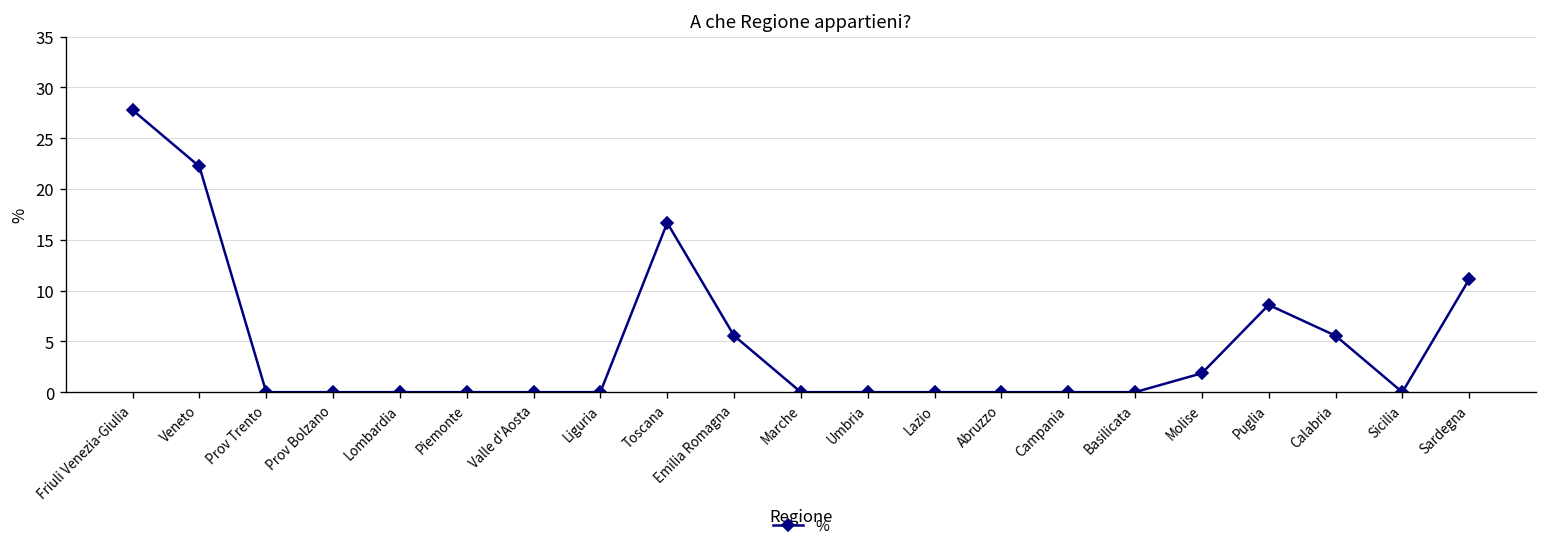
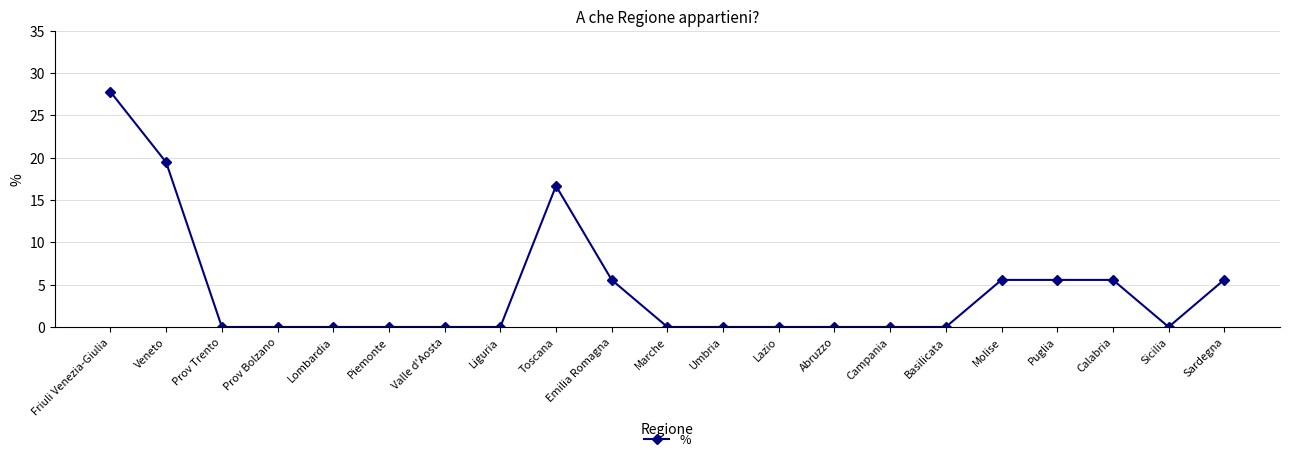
  {
    "Friuli Venezia-Giulia": 28,
-   "Veneto": 22,
+   "Veneto": 19,
    "Prov Trento": 0,
    "Prov Bolzano": 0,
    "Lombardia": 0,
    "Piemonte": 0,
    "Valle d'Aosta": 0,
    "Liguria": 0,
    "Toscana": 17,
    "Emilia Romagna": 6,
    "Marche": 0,
    "Umbria": 0,
    "Lazio": 0,
    "Abruzzo": 0,
    "Campania": 0,
    "Basilicata": 0,
-   "Molise": 2,
-   "Puglia": 9,
+   "Molise": 6,
+   "Puglia": 6,
    "Calabria": 6,
    "Sicilia": 0,
-   "Sardegna": 11
+   "Sardegna": 6
  }
